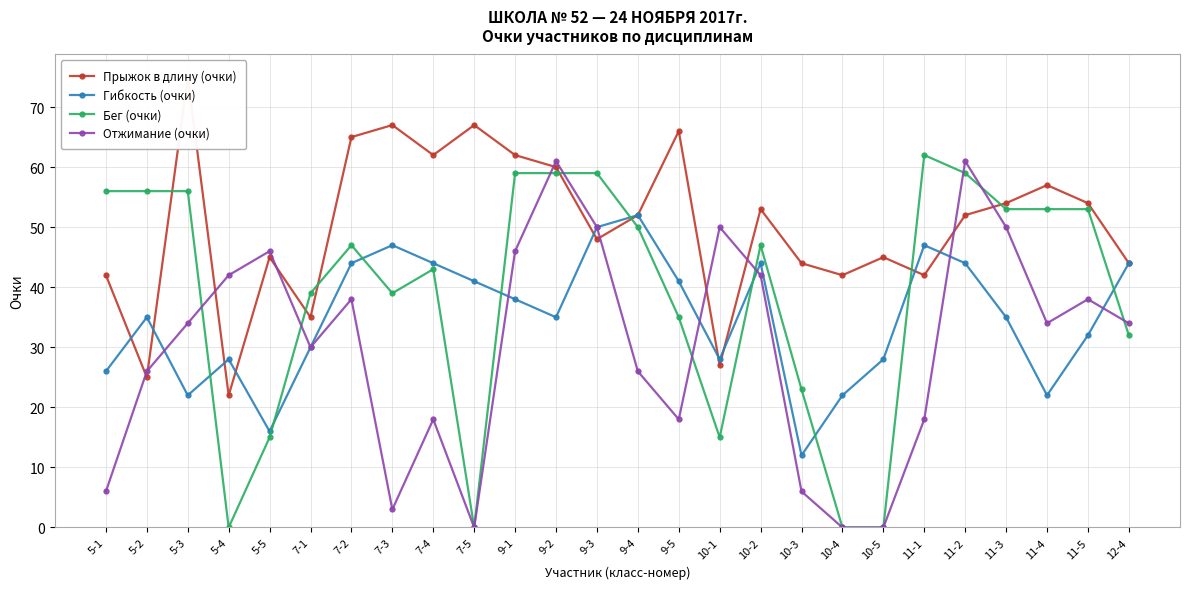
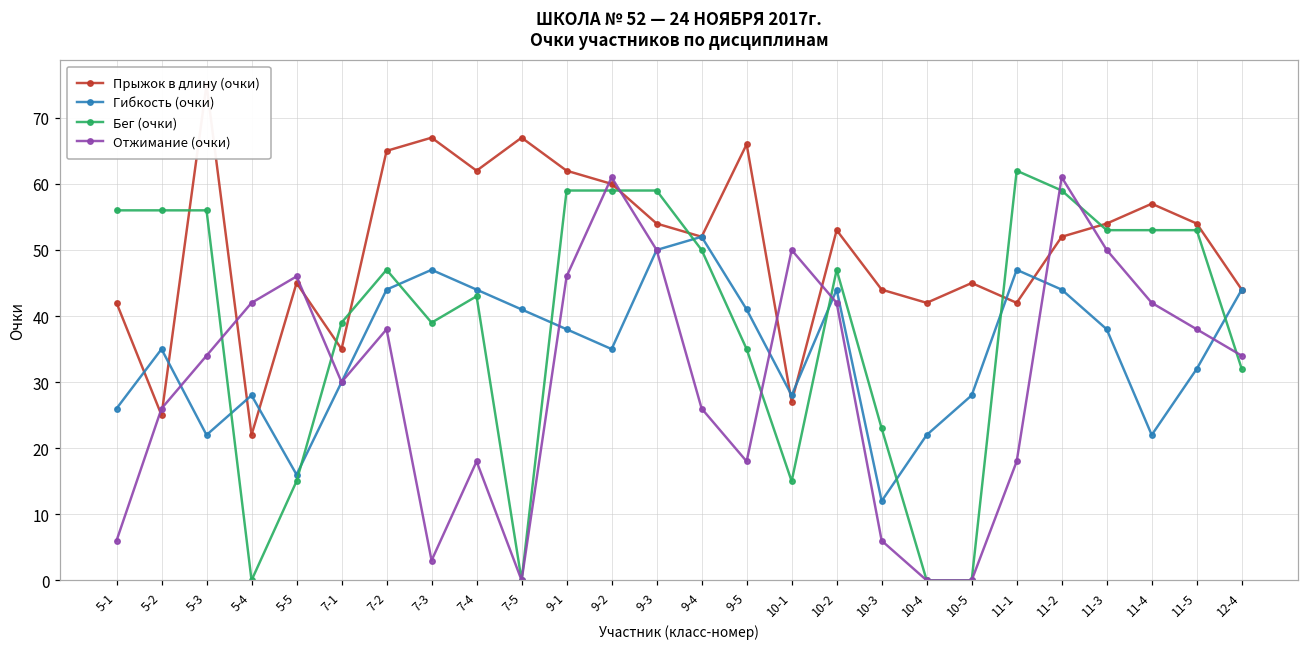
  {
    "Прыжок в длину (очки)": {
      "5-1": 42,
      "5-2": 25,
      "5-4": 22,
      "5-5": 45,
      "7-1": 35,
      "7-2": 65,
      "7-3": 67,
      "7-4": 62,
      "7-5": 67,
      "9-1": 62,
      "9-2": 60,
-     "9-3": 48,
+     "9-3": 54,
      "9-5": 66,
      "10-1": 27,
      "10-2": 53,
      "10-3": 44,
      "10-4": 42,
      "10-5": 45,
      "11-1": 42,
      "11-2": 52,
      "11-3": 54,
      "11-4": 57,
      "11-5": 54
    },
    "Гибкость (очки)": {
      "5-1": 26,
      "5-2": 35,
      "5-3": 22,
      "5-4": 28,
      "5-5": 16,
      "7-2": 44,
      "7-3": 47,
      "7-4": 44,
      "7-5": 41,
      "9-1": 38,
      "9-2": 35,
      "9-5": 41,
      "10-1": 28,
      "10-2": 44,
      "10-3": 12,
      "10-4": 22,
      "10-5": 28,
      "11-1": 47,
      "11-2": 44,
-     "11-3": 35,
+     "11-3": 38,
      "11-4": 22,
      "11-5": 32
    },
    "Бег (очки)": {
      "5-1": 56,
      "5-2": 56,
      "5-3": 56,
      "5-4": 0,
      "5-5": 15,
      "7-1": 39,
      "7-2": 47,
      "7-3": 39,
      "7-4": 43,
      "9-1": 59,
      "9-2": 59,
      "9-3": 59,
      "9-4": 50,
      "9-5": 35,
      "10-1": 15,
      "10-2": 47,
      "10-3": 23,
      "11-1": 62,
      "11-2": 59,
      "11-3": 53,
      "11-4": 53,
      "11-5": 53,
      "12-4": 32
    },
    "Отжимание (очки)": {
      "5-1": 6,
      "5-2": 26,
      "5-3": 34,
      "5-4": 42,
      "5-5": 46,
      "7-2": 38,
      "7-3": 3,
      "7-4": 18,
      "9-1": 46,
      "9-2": 61,
      "9-4": 26,
      "9-5": 18,
      "10-1": 50,
      "10-2": 42,
      "10-3": 6,
      "11-1": 18,
      "11-2": 61,
      "11-3": 50,
-     "11-4": 34,
+     "11-4": 42,
      "11-5": 38,
      "12-4": 34
    }
  }
